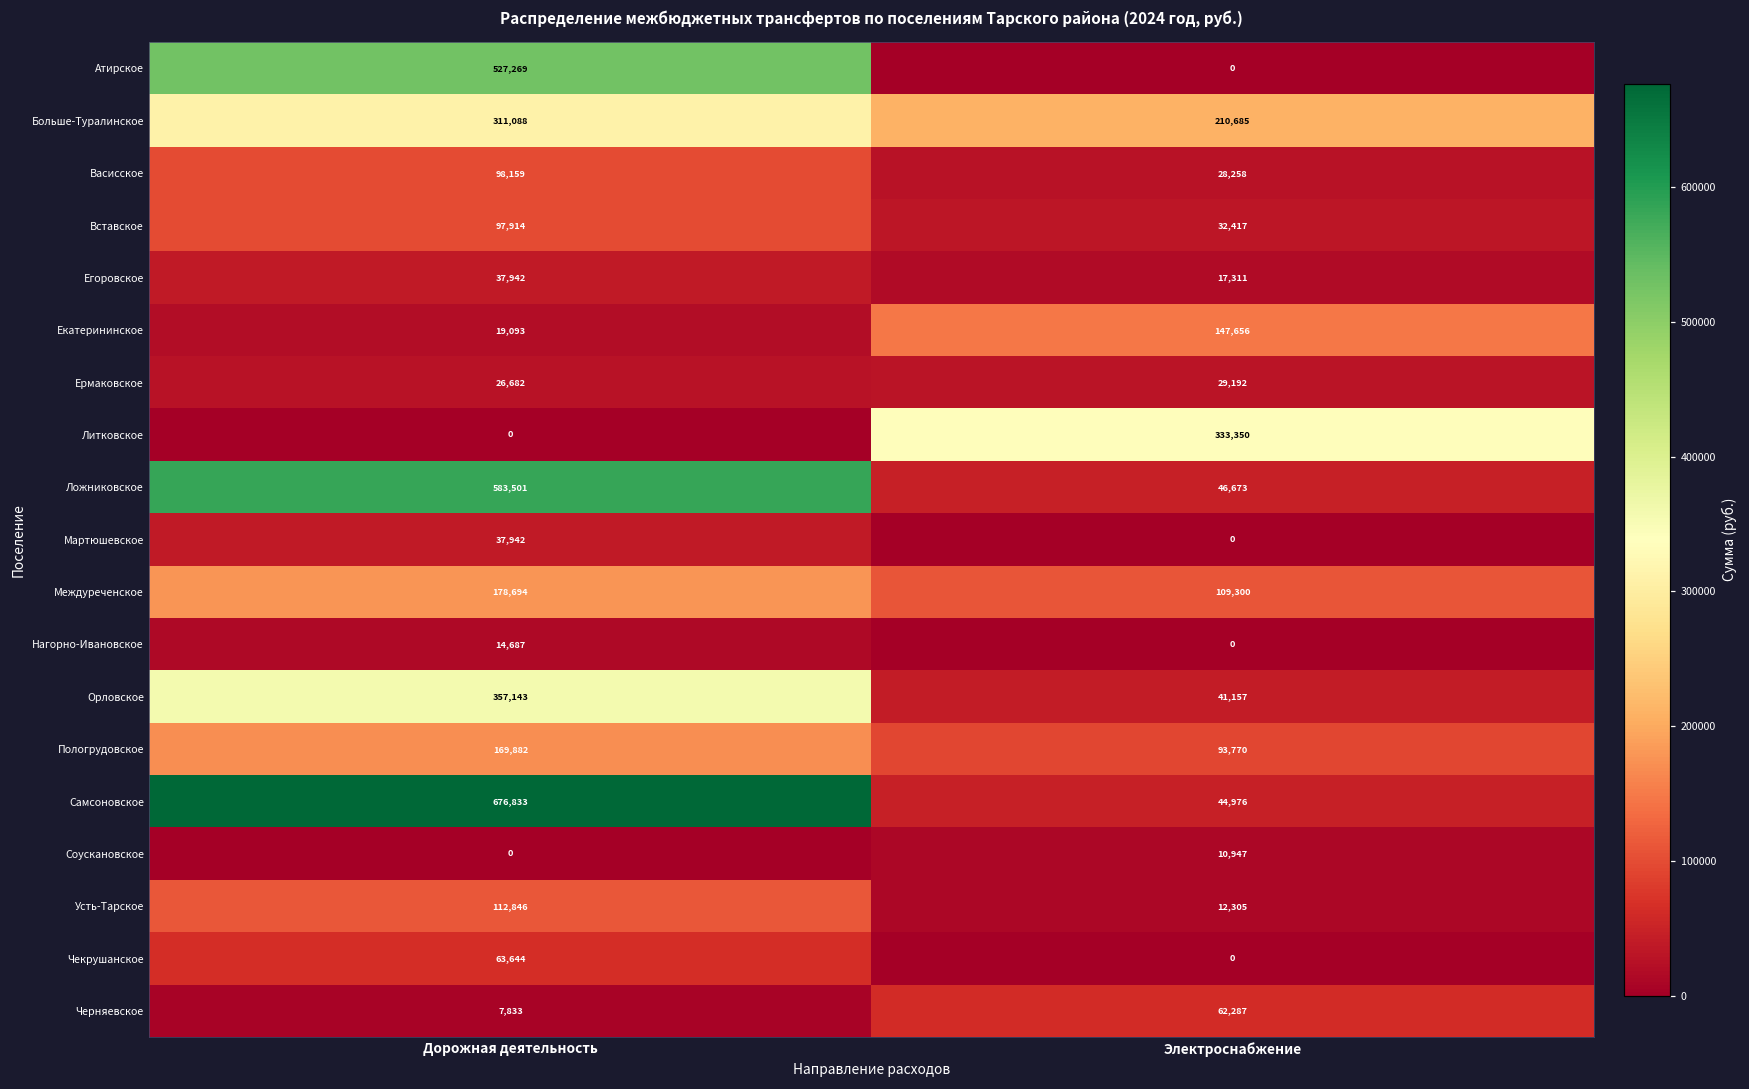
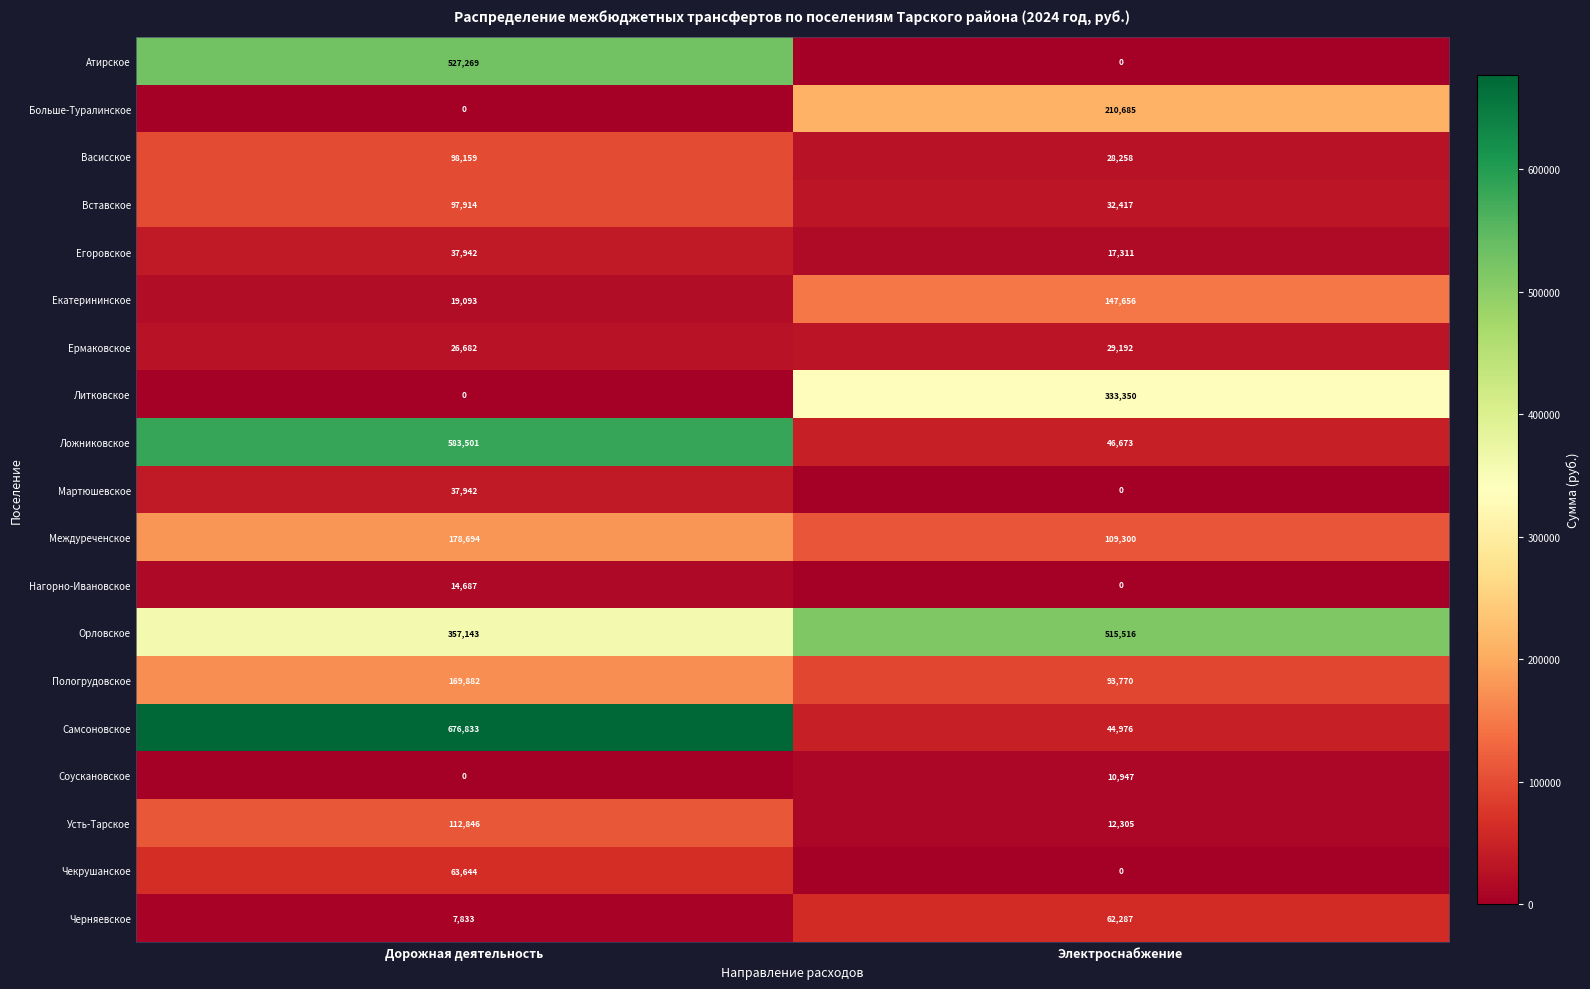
  {
    "Атирское": {
      "Дорожная деятельность": "527,269",
      "Электроснабжение": "0"
    },
    "Больше-Туралинское": {
-     "Дорожная деятельность": "311,088",
+     "Дорожная деятельность": "0",
      "Электроснабжение": "210,685"
    },
    "Васисское": {
      "Дорожная деятельность": "98,159",
      "Электроснабжение": "28,258"
    },
    "Вставское": {
      "Дорожная деятельность": "97,914",
      "Электроснабжение": "32,417"
    },
    "Егоровское": {
      "Дорожная деятельность": "37,942",
      "Электроснабжение": "17,311"
    },
    "Екатерининское": {
      "Дорожная деятельность": "19,093",
      "Электроснабжение": "147,656"
    },
    "Ермаковское": {
      "Дорожная деятельность": "26,682",
      "Электроснабжение": "29,192"
    },
    "Литковское": {
      "Дорожная деятельность": "0",
      "Электроснабжение": "333,350"
    },
    "Ложниковское": {
      "Дорожная деятельность": "583,501",
      "Электроснабжение": "46,673"
    },
    "Мартюшевское": {
      "Дорожная деятельность": "37,942",
      "Электроснабжение": "0"
    },
    "Междуреченское": {
      "Дорожная деятельность": "178,694",
      "Электроснабжение": "109,300"
    },
    "Нагорно-Ивановское": {
      "Дорожная деятельность": "14,687",
      "Электроснабжение": "0"
    },
    "Орловское": {
      "Дорожная деятельность": "357,143",
-     "Электроснабжение": "41,157"
+     "Электроснабжение": "515,516"
    },
    "Пологрудовское": {
      "Дорожная деятельность": "169,882",
      "Электроснабжение": "93,770"
    },
    "Самсоновское": {
      "Дорожная деятельность": "676,833",
      "Электроснабжение": "44,976"
    },
    "Соускановское": {
      "Дорожная деятельность": "0",
      "Электроснабжение": "10,947"
    },
    "Усть-Тарское": {
      "Дорожная деятельность": "112,846",
      "Электроснабжение": "12,305"
    },
    "Чекрушанское": {
      "Дорожная деятельность": "63,644",
      "Электроснабжение": "0"
    },
    "Черняевское": {
      "Дорожная деятельность": "7,833",
      "Электроснабжение": "62,287"
    }
  }
